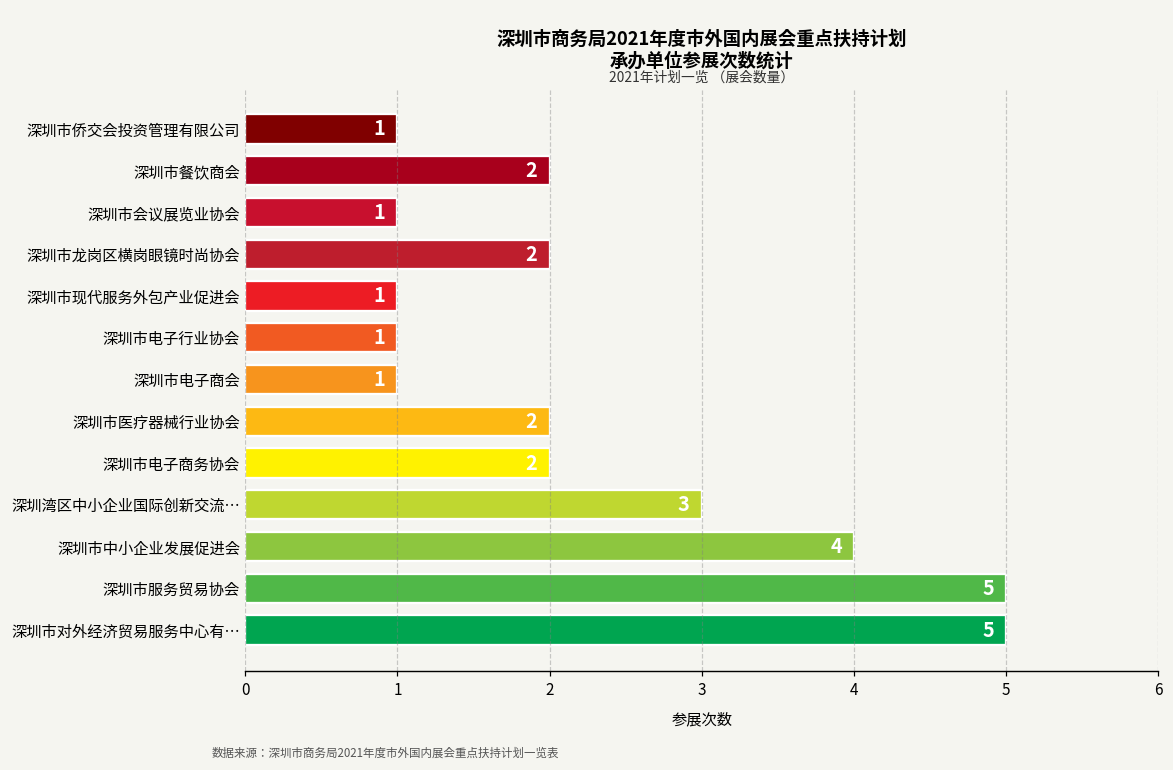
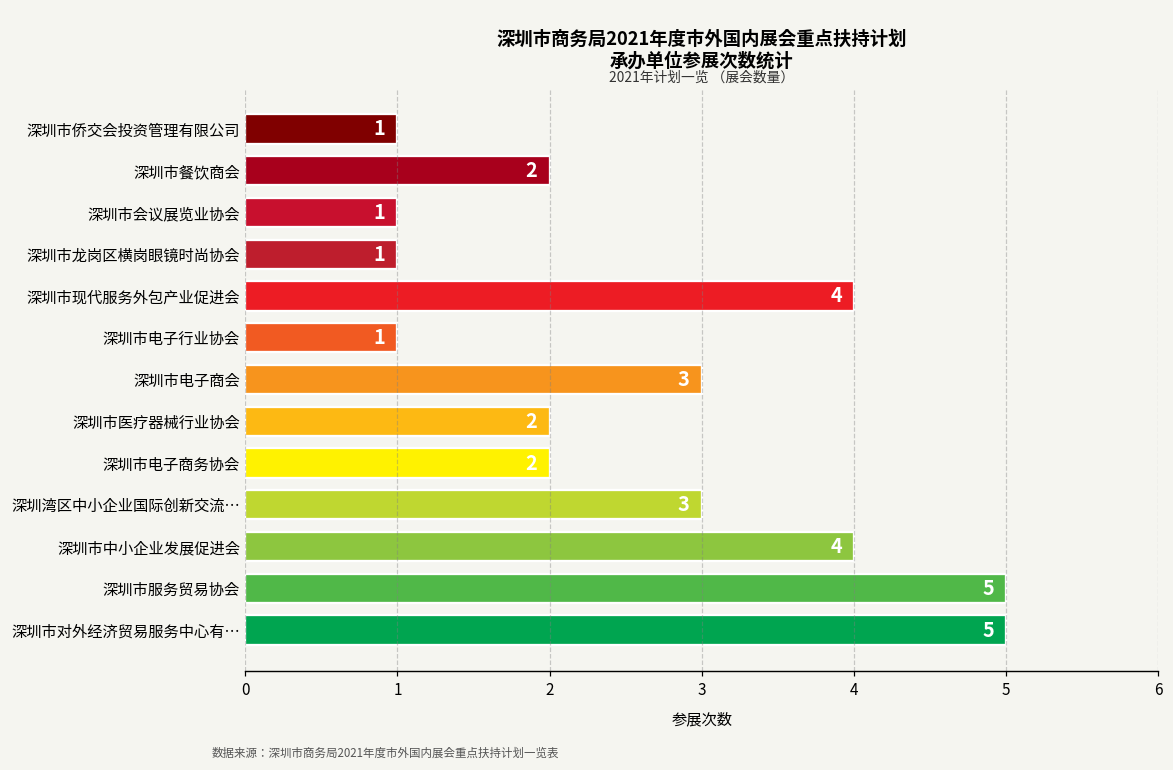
  {
    "深圳市侨交会投资管理有限公司": 1,
    "深圳市餐饮商会": 2,
    "深圳市会议展览业协会": 1,
-   "深圳市龙岗区横岗眼镜时尚协会": 2,
-   "深圳市现代服务外包产业促进会": 1,
+   "深圳市龙岗区横岗眼镜时尚协会": 1,
+   "深圳市现代服务外包产业促进会": 4,
    "深圳市电子行业协会": 1,
-   "深圳市电子商会": 1,
+   "深圳市电子商会": 3,
    "深圳市医疗器械行业协会": 2,
    "深圳市电子商务协会": 2,
    "深圳湾区中小企业国际创新交流…": 3,
    "深圳市中小企业发展促进会": 4,
    "深圳市服务贸易协会": 5,
    "深圳市对外经济贸易服务中心有…": 5
  }
